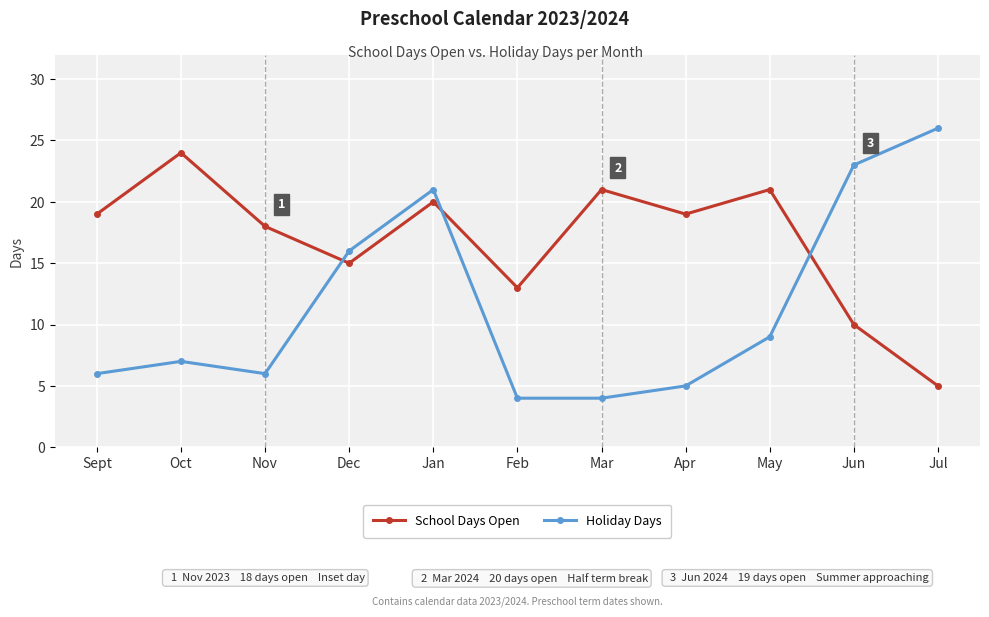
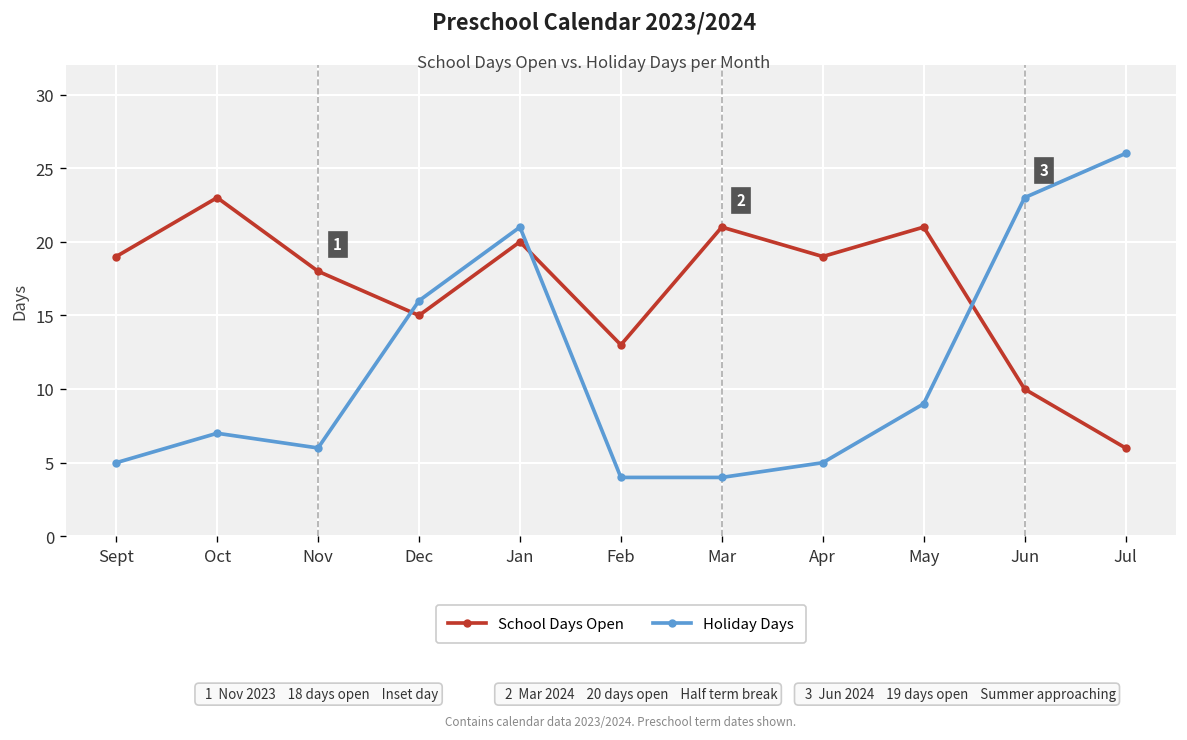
  {
    "School Days Open": {
      "Sept": 19,
-     "Oct": 24,
+     "Oct": 23,
      "Dec": 15,
      "Jan": 20,
      "Feb": 13,
      "Apr": 19,
      "May": 21,
      "Jun": 10,
-     "Jul": 5
+     "Jul": 6
    },
    "Holiday Days": {
-     "Sept": 6,
+     "Sept": 5,
      "Oct": 7,
      "Nov": 6,
      "Dec": 16,
      "Jan": 21,
      "Feb": 4,
      "Mar": 4,
      "Apr": 5,
      "May": 9,
      "Jul": 26
    }
  }
